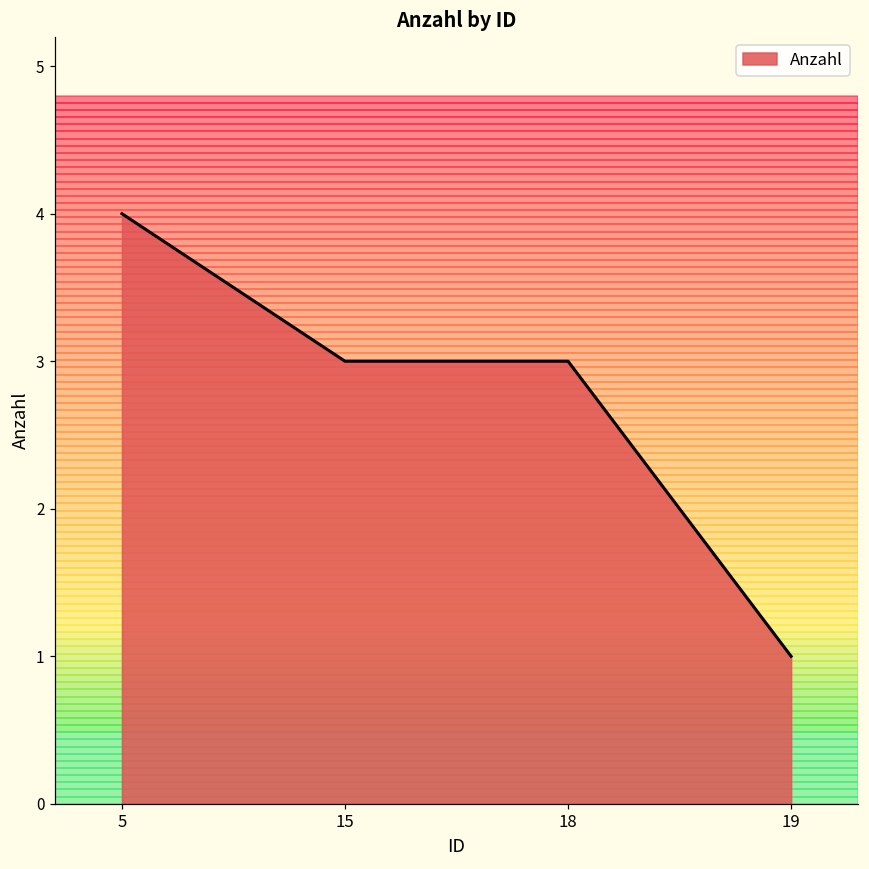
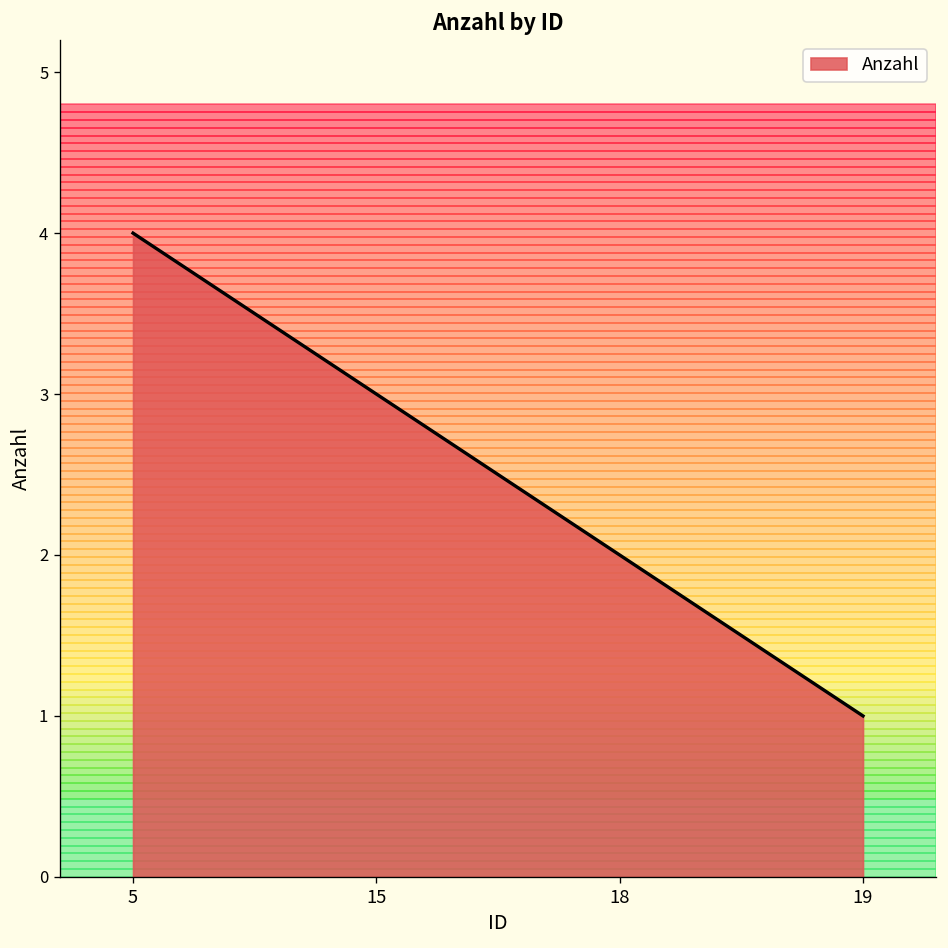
  {
    "5": 4,
    "15": 3,
-   "18": 3,
+   "18": 2,
    "19": 1
  }
